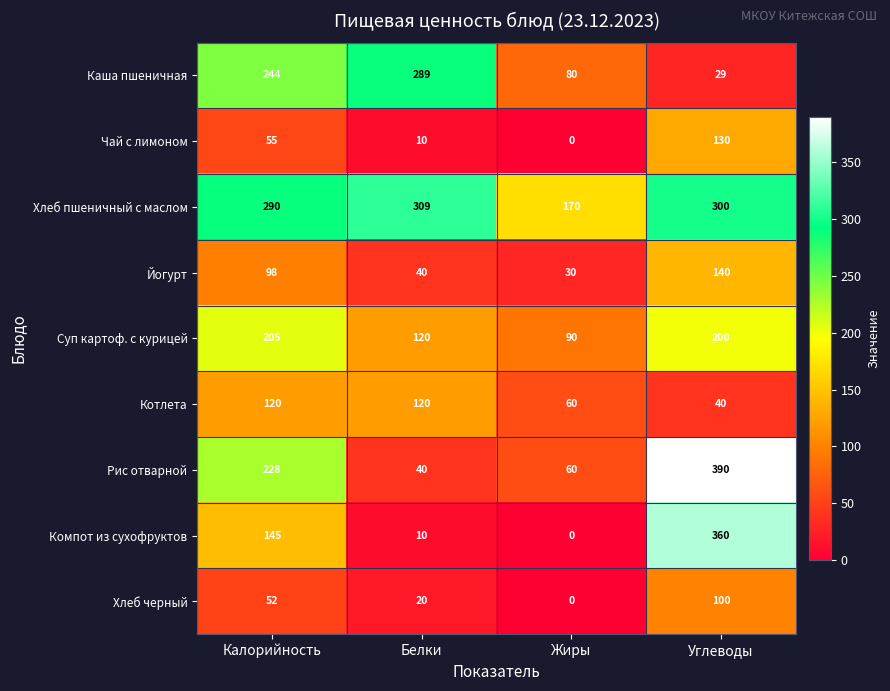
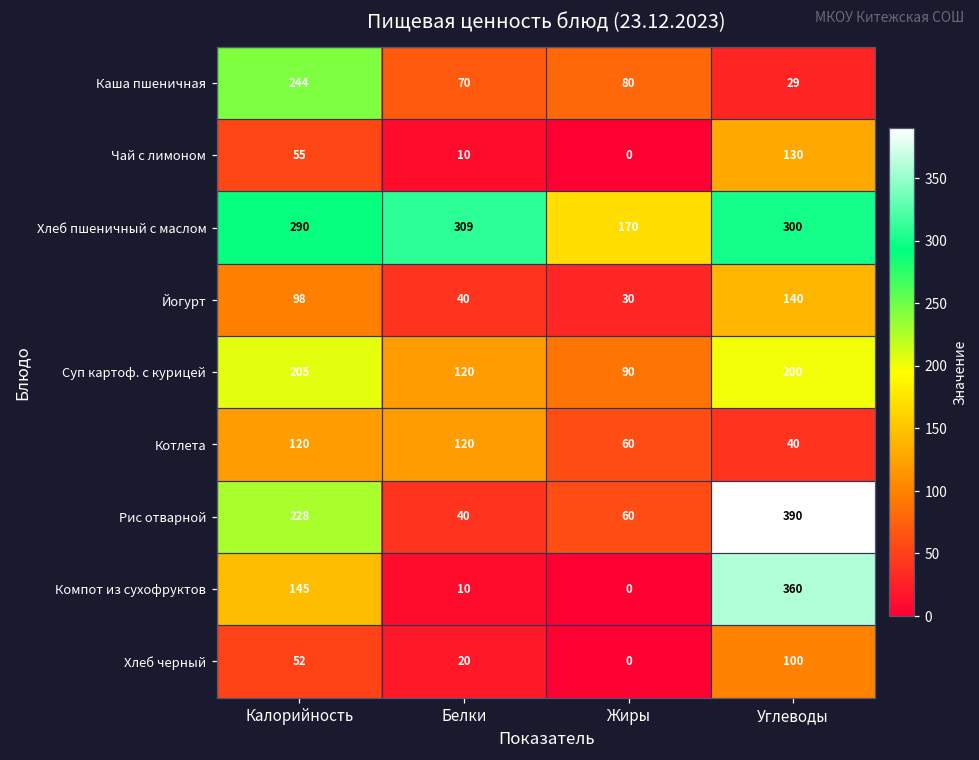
  {
    "Каша пшеничная": {
      "Калорийность": 244,
-     "Белки": 289,
+     "Белки": 70,
      "Жиры": 80,
      "Углеводы": 29
    },
    "Чай с лимоном": {
      "Калорийность": 55,
      "Белки": 10,
      "Жиры": 0,
      "Углеводы": 130
    },
    "Хлеб пшеничный с маслом": {
      "Калорийность": 290,
      "Белки": 309,
      "Жиры": 170,
      "Углеводы": 300
    },
    "Йогурт": {
      "Калорийность": 98,
      "Белки": 40,
      "Жиры": 30,
      "Углеводы": 140
    },
    "Суп картоф. с курицей": {
      "Калорийность": 205,
      "Белки": 120,
      "Жиры": 90,
      "Углеводы": 200
    },
    "Котлета": {
      "Калорийность": 120,
      "Белки": 120,
      "Жиры": 60,
      "Углеводы": 40
    },
    "Рис отварной": {
      "Калорийность": 228,
      "Белки": 40,
      "Жиры": 60,
      "Углеводы": 390
    },
    "Компот из сухофруктов": {
      "Калорийность": 145,
      "Белки": 10,
      "Жиры": 0,
      "Углеводы": 360
    },
    "Хлеб черный": {
      "Калорийность": 52,
      "Белки": 20,
      "Жиры": 0,
      "Углеводы": 100
    }
  }
